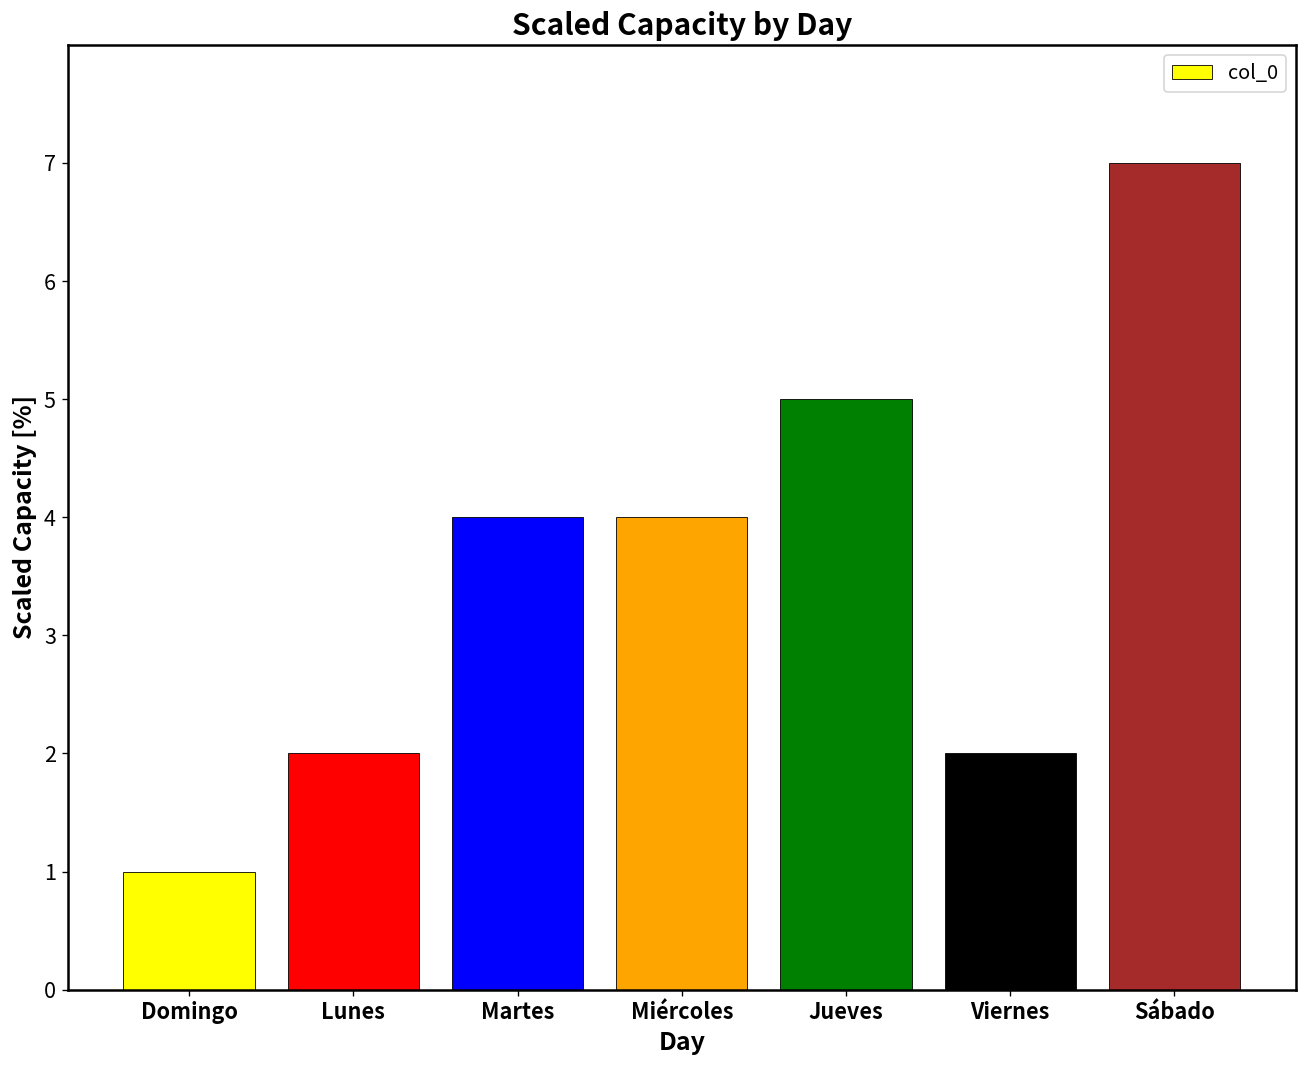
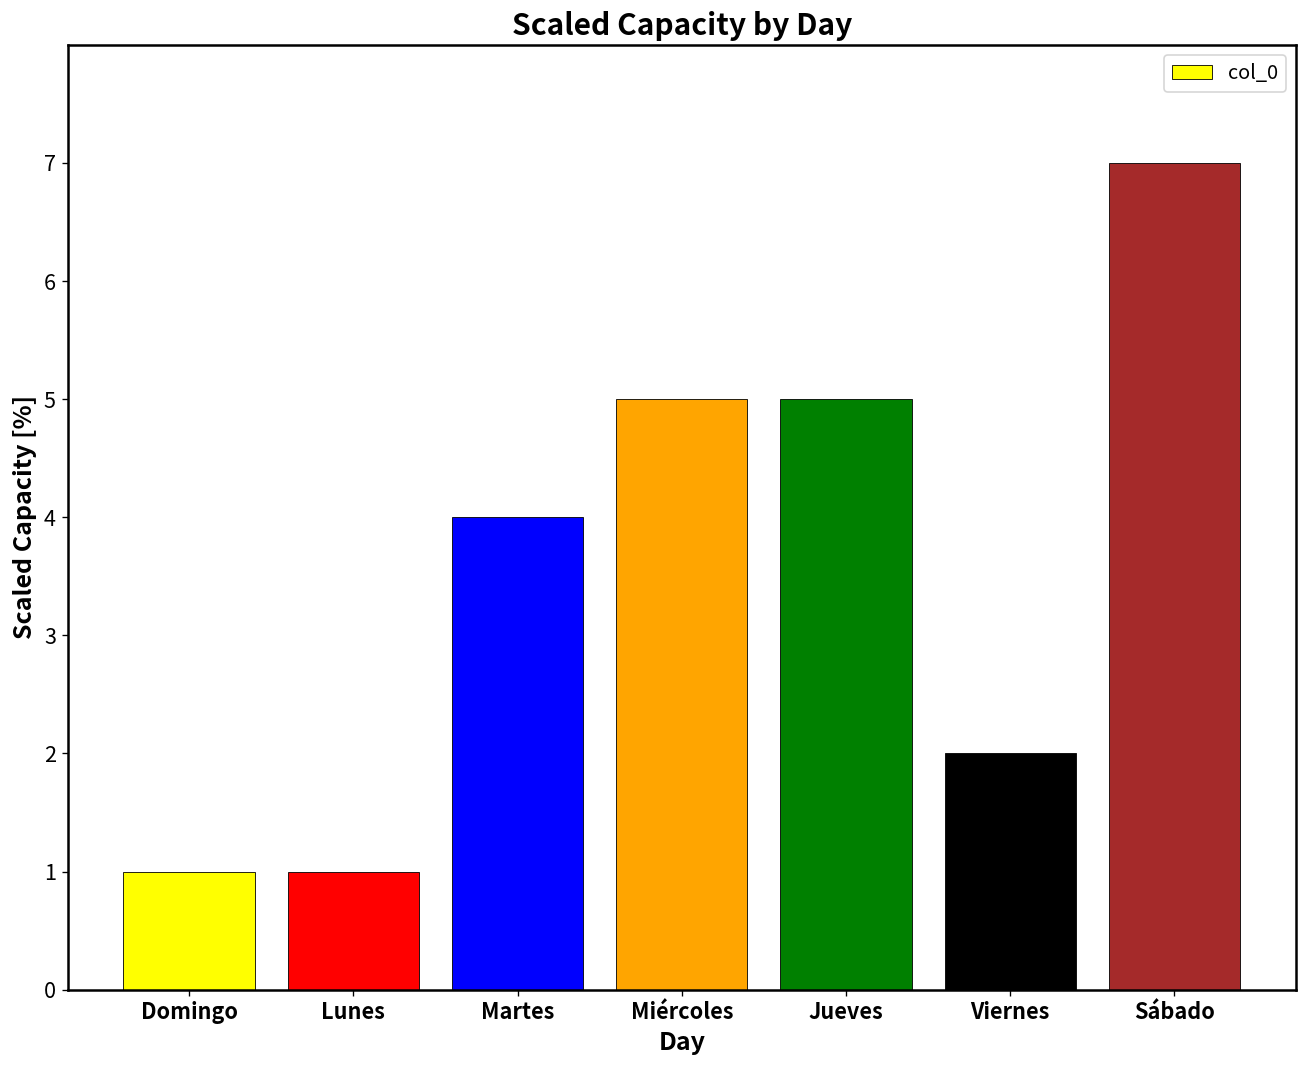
  {
    "Domingo": 1,
-   "Lunes": 2,
+   "Lunes": 1,
    "Martes": 4,
-   "Miércoles": 4,
+   "Miércoles": 5,
    "Jueves": 5,
    "Viernes": 2,
    "Sábado": 7
  }
